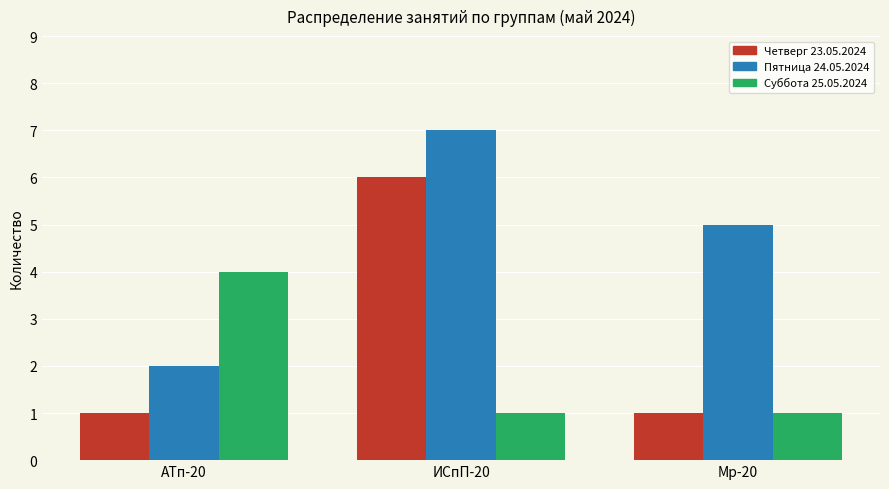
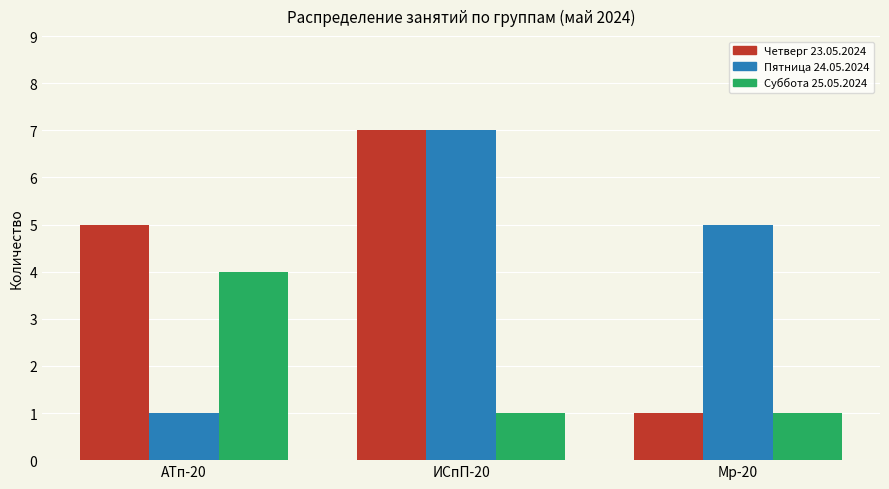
  {
    "Четверг 23.05.2024": {
-     "АТп-20": 1,
-     "ИСпП-20": 6,
+     "АТп-20": 5,
+     "ИСпП-20": 7,
      "Мр-20": 1
    },
    "Пятница 24.05.2024": {
-     "АТп-20": 2,
+     "АТп-20": 1,
      "ИСпП-20": 7,
      "Мр-20": 5
    },
    "Суббота 25.05.2024": {
      "АТп-20": 4,
      "ИСпП-20": 1,
      "Мр-20": 1
    }
  }
